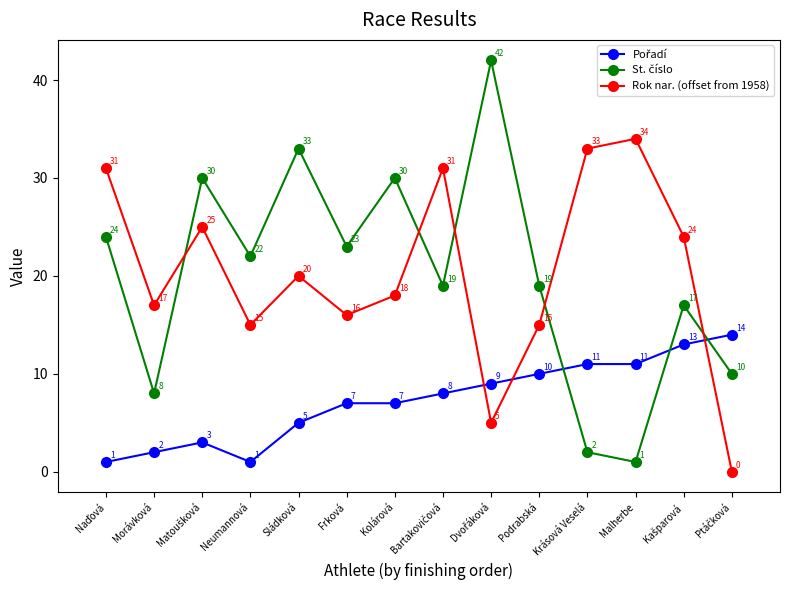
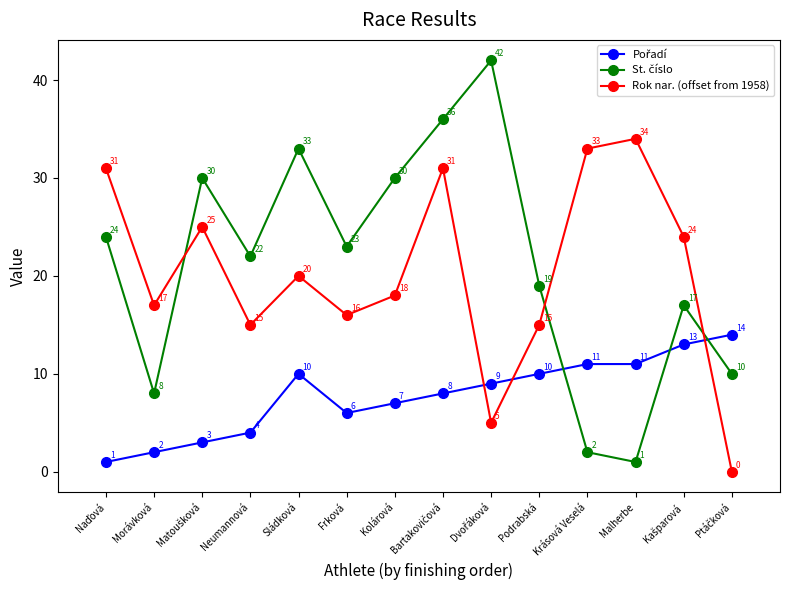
  {
    "Pořadí": {
      "Naďová": 1,
      "Morávková": 2,
      "Matoušková": 3,
-     "Neumannová": 1,
-     "Sládková": 5,
-     "Frková": 7,
+     "Neumannová": 4,
+     "Sládková": 10,
+     "Frková": 6,
      "Kolárová": 7,
      "Bartakovičová": 8,
      "Dvořáková": 9,
      "Podrabská": 10,
      "Krásová Veselá": 11,
      "Malherbe": 11,
      "Kašparová": 13,
      "Ptáčková": 14
    },
    "St. číslo": {
      "Naďová": 24,
      "Morávková": 8,
      "Matoušková": 30,
      "Neumannová": 22,
      "Sládková": 33,
      "Frková": 23,
      "Kolárová": 30,
-     "Bartakovičová": 19,
+     "Bartakovičová": 36,
      "Dvořáková": 42,
      "Podrabská": 19,
      "Krásová Veselá": 2,
      "Malherbe": 1,
      "Kašparová": 17,
      "Ptáčková": 10
    },
    "Rok nar. (offset from 1958)": {
      "Naďová": 31,
      "Morávková": 17,
      "Matoušková": 25,
      "Neumannová": 15,
      "Sládková": 20,
      "Frková": 16,
      "Kolárová": 18,
      "Bartakovičová": 31,
      "Dvořáková": 5,
      "Podrabská": 15,
      "Krásová Veselá": 33,
      "Malherbe": 34,
      "Kašparová": 24,
      "Ptáčková": 0
    }
  }
